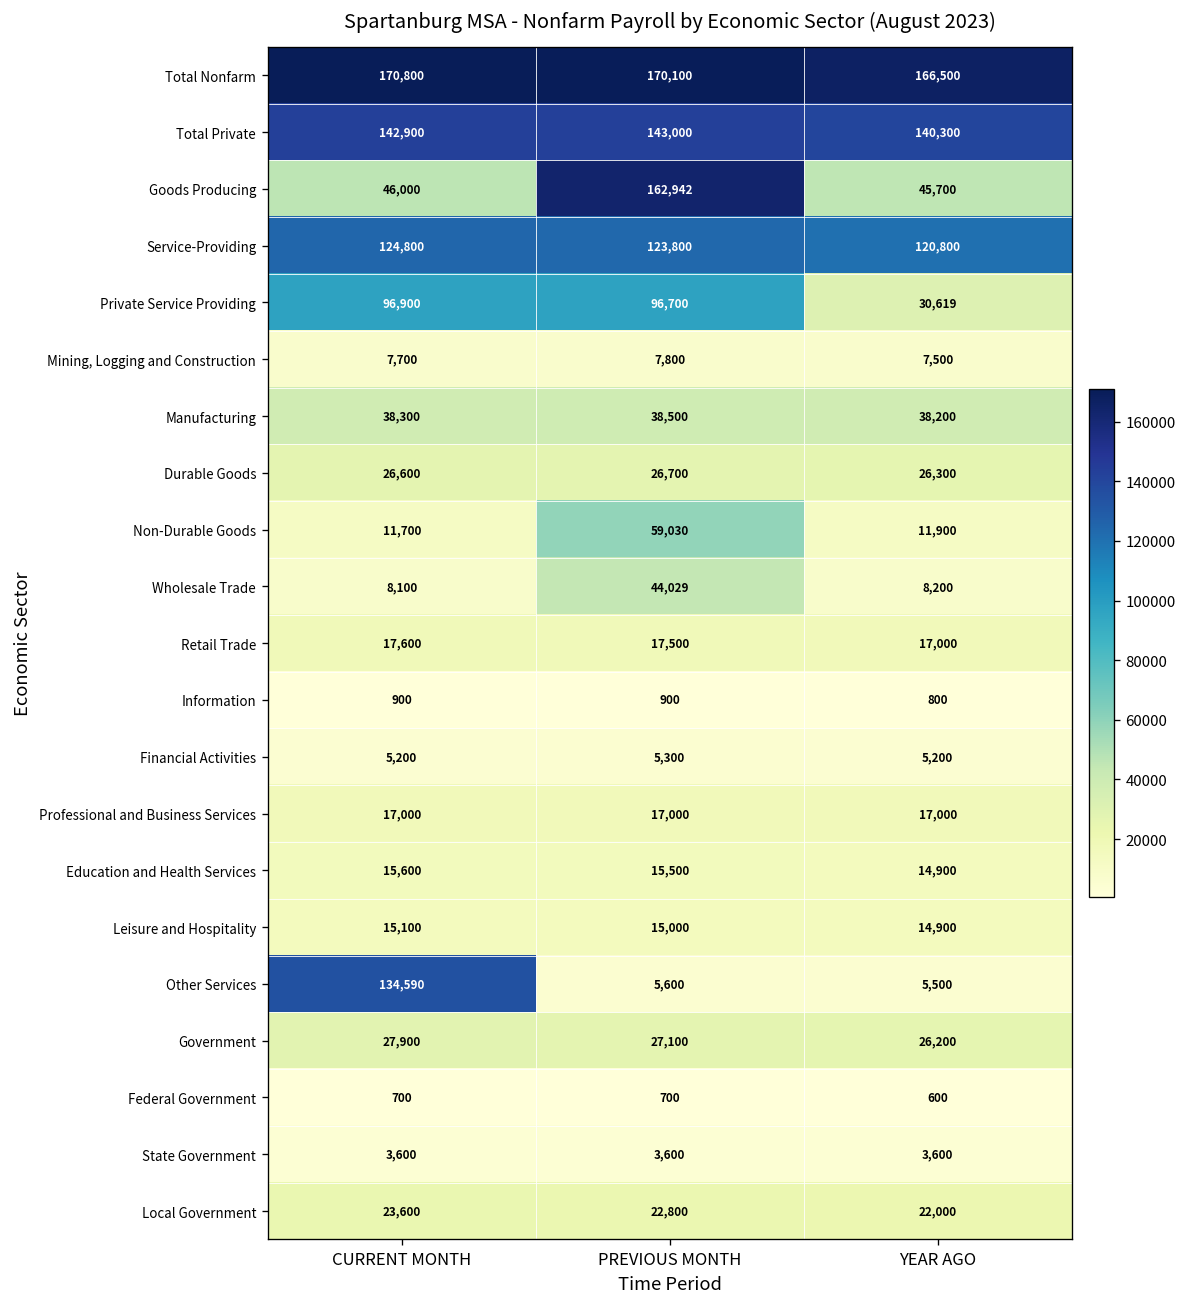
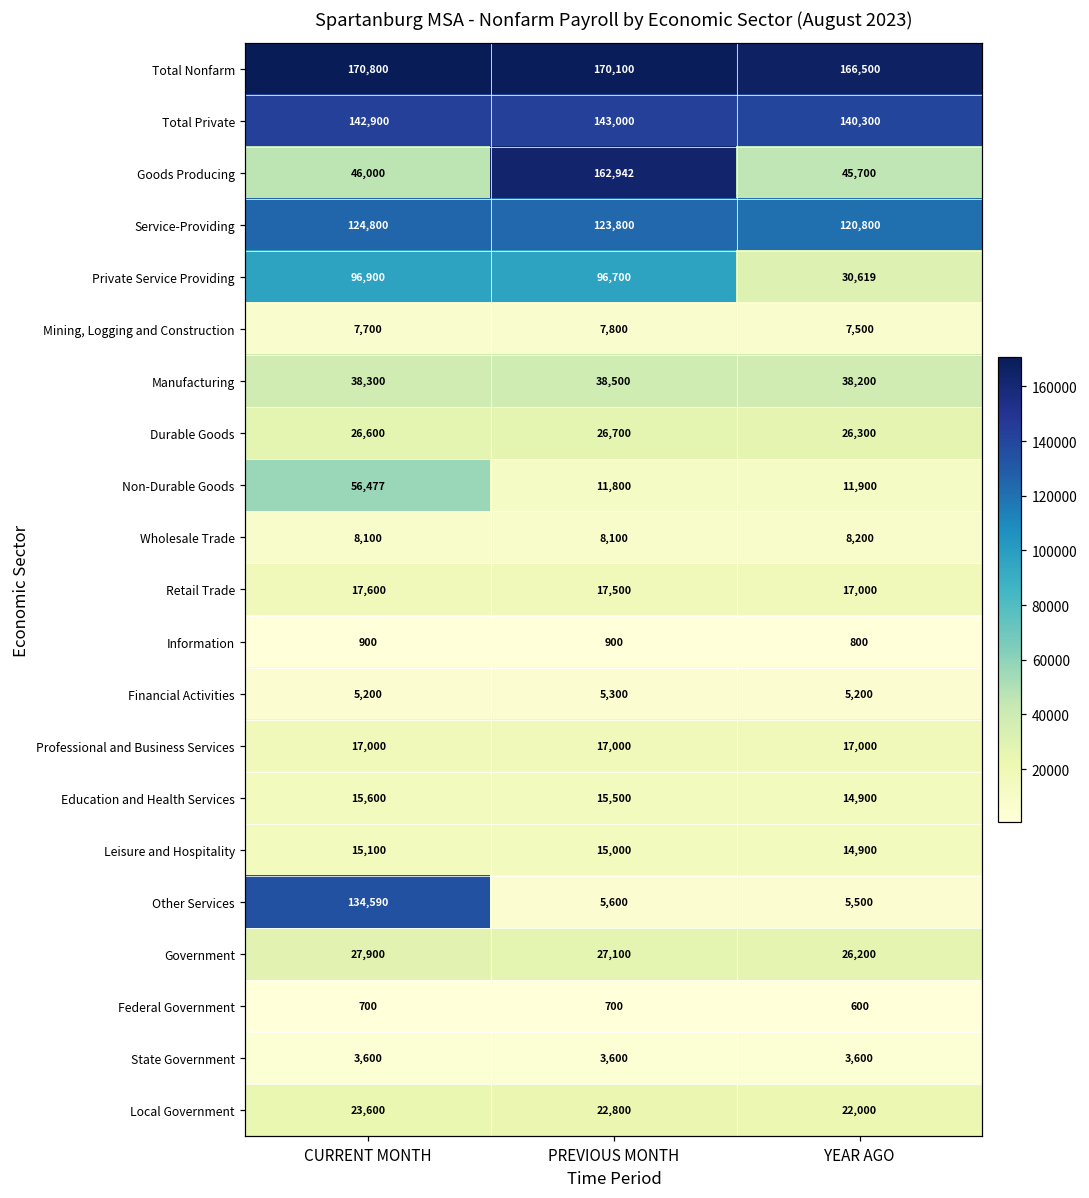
  {
    "Total Nonfarm": {
      "CURRENT MONTH": "170,800",
      "PREVIOUS MONTH": "170,100",
      "YEAR AGO": "166,500"
    },
    "Total Private": {
      "CURRENT MONTH": "142,900",
      "PREVIOUS MONTH": "143,000",
      "YEAR AGO": "140,300"
    },
    "Goods Producing": {
      "CURRENT MONTH": "46,000",
      "PREVIOUS MONTH": "162,942",
      "YEAR AGO": "45,700"
    },
    "Service-Providing": {
      "CURRENT MONTH": "124,800",
      "PREVIOUS MONTH": "123,800",
      "YEAR AGO": "120,800"
    },
    "Private Service Providing": {
      "CURRENT MONTH": "96,900",
      "PREVIOUS MONTH": "96,700",
      "YEAR AGO": "30,619"
    },
    "Mining, Logging and Construction": {
      "CURRENT MONTH": "7,700",
      "PREVIOUS MONTH": "7,800",
      "YEAR AGO": "7,500"
    },
    "Manufacturing": {
      "CURRENT MONTH": "38,300",
      "PREVIOUS MONTH": "38,500",
      "YEAR AGO": "38,200"
    },
    "Durable Goods": {
      "CURRENT MONTH": "26,600",
      "PREVIOUS MONTH": "26,700",
      "YEAR AGO": "26,300"
    },
    "Non-Durable Goods": {
-     "CURRENT MONTH": "11,700",
-     "PREVIOUS MONTH": "59,030",
+     "CURRENT MONTH": "56,477",
+     "PREVIOUS MONTH": "11,800",
      "YEAR AGO": "11,900"
    },
    "Wholesale Trade": {
      "CURRENT MONTH": "8,100",
-     "PREVIOUS MONTH": "44,029",
+     "PREVIOUS MONTH": "8,100",
      "YEAR AGO": "8,200"
    },
    "Retail Trade": {
      "CURRENT MONTH": "17,600",
      "PREVIOUS MONTH": "17,500",
      "YEAR AGO": "17,000"
    },
    "Information": {
      "CURRENT MONTH": "900",
      "PREVIOUS MONTH": "900",
      "YEAR AGO": "800"
    },
    "Financial Activities": {
      "CURRENT MONTH": "5,200",
      "PREVIOUS MONTH": "5,300",
      "YEAR AGO": "5,200"
    },
    "Professional and Business Services": {
      "CURRENT MONTH": "17,000",
      "PREVIOUS MONTH": "17,000",
      "YEAR AGO": "17,000"
    },
    "Education and Health Services": {
      "CURRENT MONTH": "15,600",
      "PREVIOUS MONTH": "15,500",
      "YEAR AGO": "14,900"
    },
    "Leisure and Hospitality": {
      "CURRENT MONTH": "15,100",
      "PREVIOUS MONTH": "15,000",
      "YEAR AGO": "14,900"
    },
    "Other Services": {
      "CURRENT MONTH": "134,590",
      "PREVIOUS MONTH": "5,600",
      "YEAR AGO": "5,500"
    },
    "Government": {
      "CURRENT MONTH": "27,900",
      "PREVIOUS MONTH": "27,100",
      "YEAR AGO": "26,200"
    },
    "Federal Government": {
      "CURRENT MONTH": "700",
      "PREVIOUS MONTH": "700",
      "YEAR AGO": "600"
    },
    "State Government": {
      "CURRENT MONTH": "3,600",
      "PREVIOUS MONTH": "3,600",
      "YEAR AGO": "3,600"
    },
    "Local Government": {
      "CURRENT MONTH": "23,600",
      "PREVIOUS MONTH": "22,800",
      "YEAR AGO": "22,000"
    }
  }
